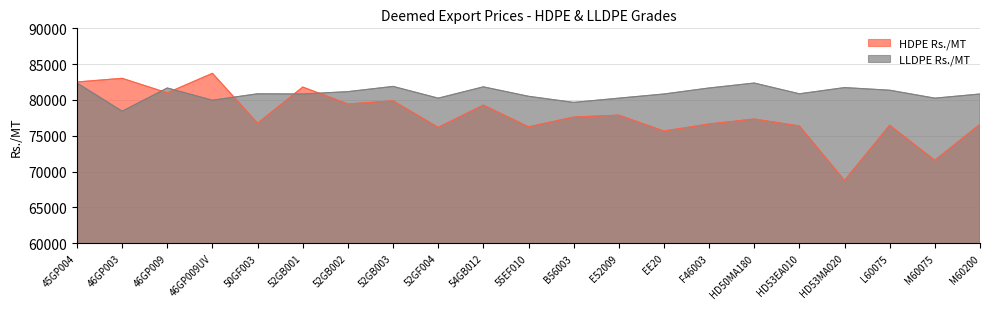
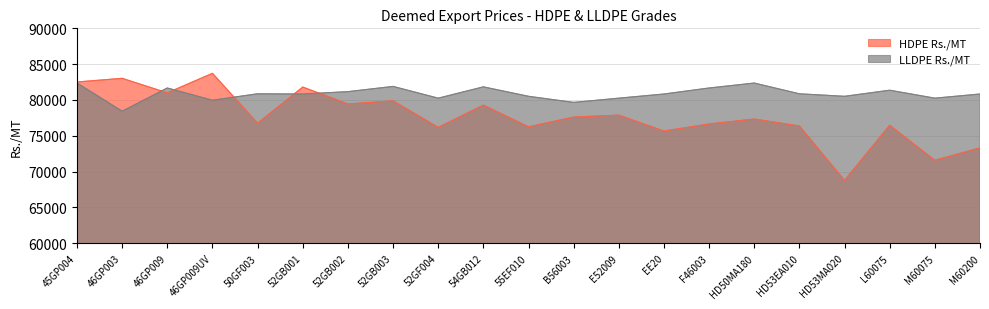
  {
    "HDPE Rs./MT": {
      "46GP003": 83000,
      "46GP009": 81000,
      "46GP009UV": 84000,
      "50GF003": 77000,
      "52GB001": 82000,
      "52GB002": 79000,
      "52GB003": 80000,
      "52GF004": 76000,
      "54GB012": 79000,
      "55EF010": 76000,
      "B56003": 78000,
      "E52009": 78000,
      "EE20": 76000,
      "F46003": 77000,
      "HD50MA180": 77000,
      "HD53EA010": 76000,
      "HD53MA020": 69000,
      "L60075": 76000,
      "M60075": 72000,
-     "M60200": 77000
+     "M60200": 73000
    },
    "LLDPE Rs./MT": {
      "46GP003": 78000,
      "46GP009": 82000,
      "46GP009UV": 80000,
      "50GF003": 81000,
      "52GB001": 81000,
      "52GB002": 81000,
      "52GB003": 82000,
      "52GF004": 80000,
      "54GB012": 82000,
      "55EF010": 81000,
      "B56003": 80000,
      "E52009": 80000,
      "EE20": 81000,
      "F46003": 82000,
      "HD50MA180": 82000,
      "HD53EA010": 81000,
-     "HD53MA020": 82000,
+     "HD53MA020": 81000,
      "L60075": 81000,
      "M60075": 80000,
      "M60200": 81000
    }
  }
